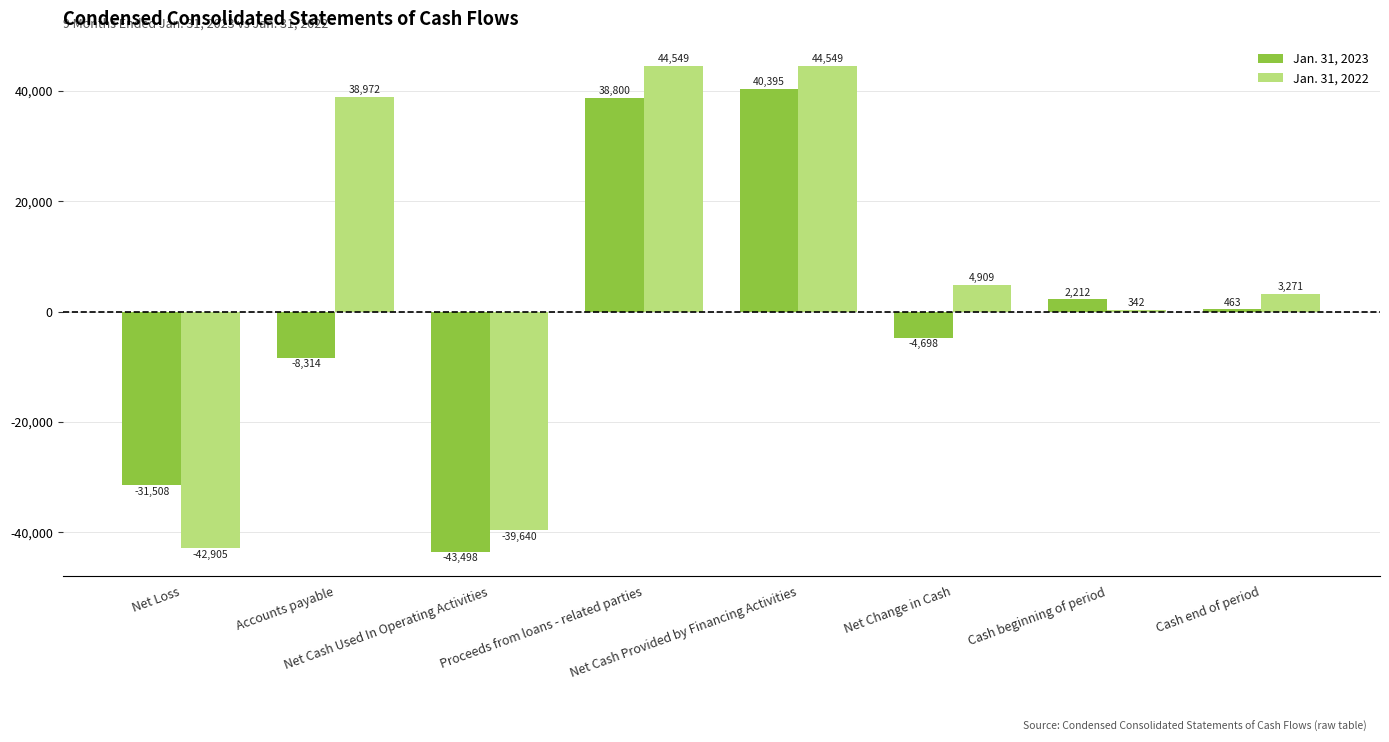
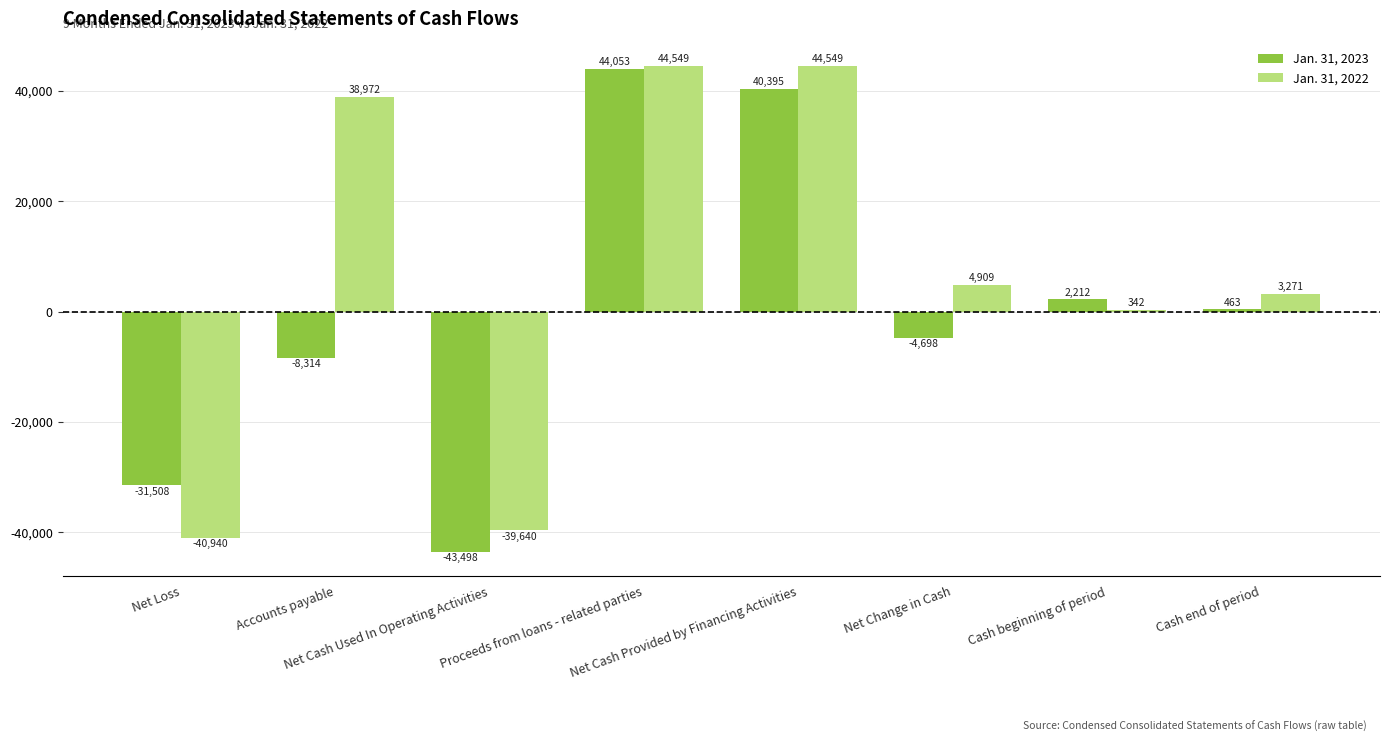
  {
    "Jan. 31, 2023": {
      "Net Loss": "-31,508",
      "Accounts payable": "-8,314",
      "Net Cash Used In Operating Activities": "-43,498",
-     "Proceeds from loans - related parties": "38,800",
+     "Proceeds from loans - related parties": "44,053",
      "Net Cash Provided by Financing Activities": "40,395",
      "Net Change in Cash": "-4,698",
      "Cash beginning of period": "2,212",
      "Cash end of period": "463"
    },
    "Jan. 31, 2022": {
-     "Net Loss": "-42,905",
+     "Net Loss": "-40,940",
      "Accounts payable": "38,972",
      "Net Cash Used In Operating Activities": "-39,640",
      "Proceeds from loans - related parties": "44,549",
      "Net Cash Provided by Financing Activities": "44,549",
      "Net Change in Cash": "4,909",
      "Cash beginning of period": "342",
      "Cash end of period": "3,271"
    }
  }
